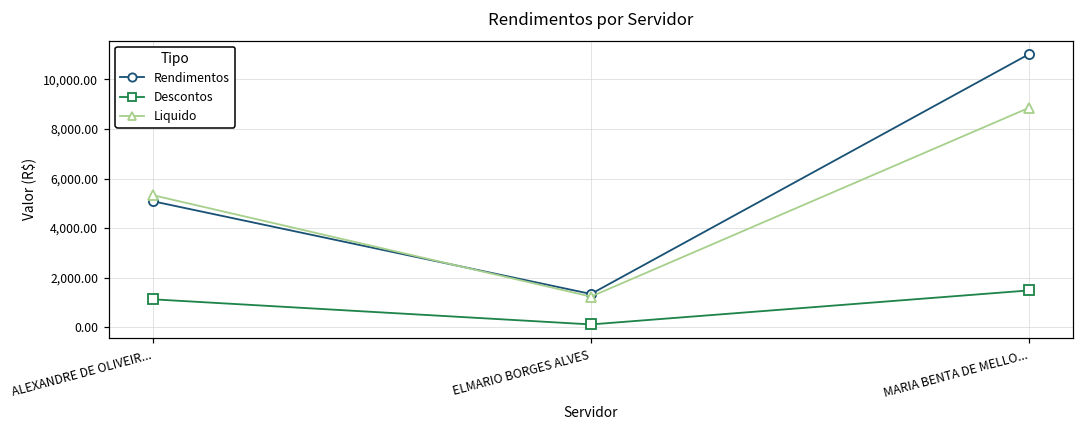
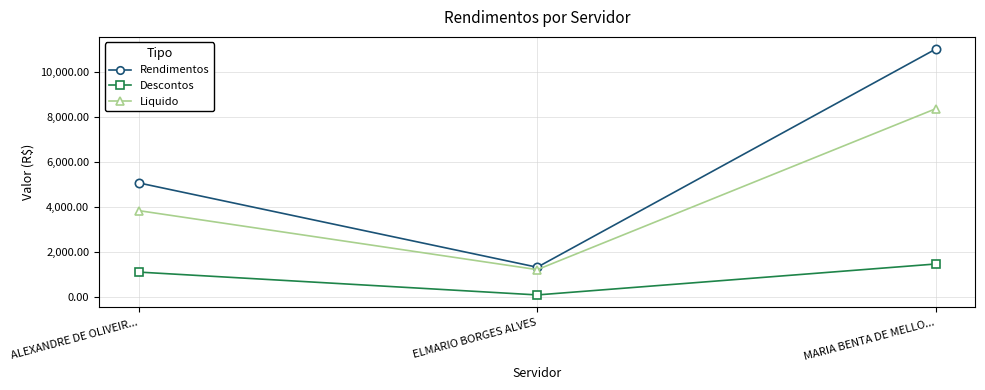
  {
    "Rendimentos": {
      "ALEXANDRE DE OLIVEIR...": "5,100",
      "MARIA BENTA DE MELLO...": "11,000"
    },
    "Descontos": {
      "ALEXANDRE DE OLIVEIR...": "1,100",
      "ELMARIO BORGES ALVES": "100",
      "MARIA BENTA DE MELLO...": "1,500"
    },
    "Liquido": {
-     "ALEXANDRE DE OLIVEIR...": "5,300",
-     "MARIA BENTA DE MELLO...": "8,900"
+     "ALEXANDRE DE OLIVEIR...": "3,900",
+     "MARIA BENTA DE MELLO...": "8,400"
    }
  }
